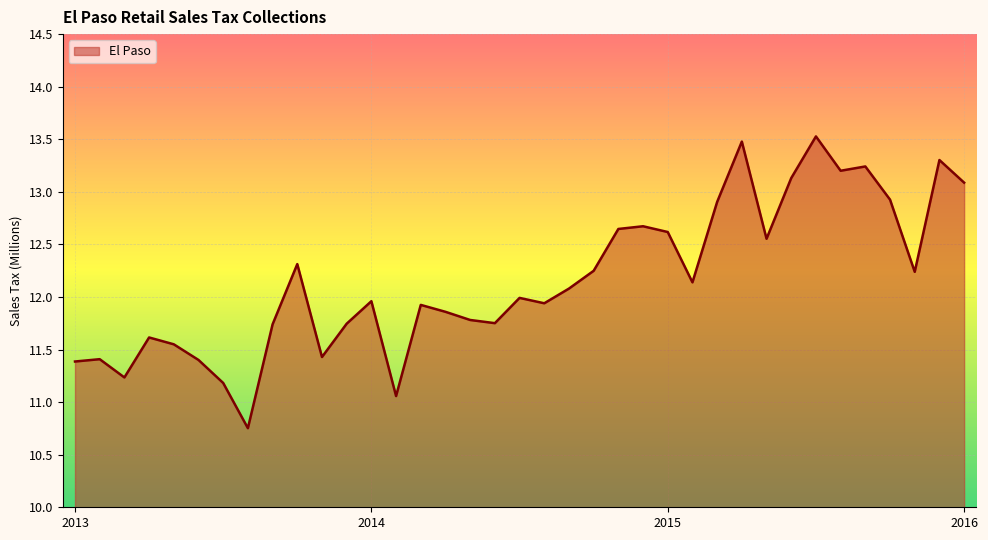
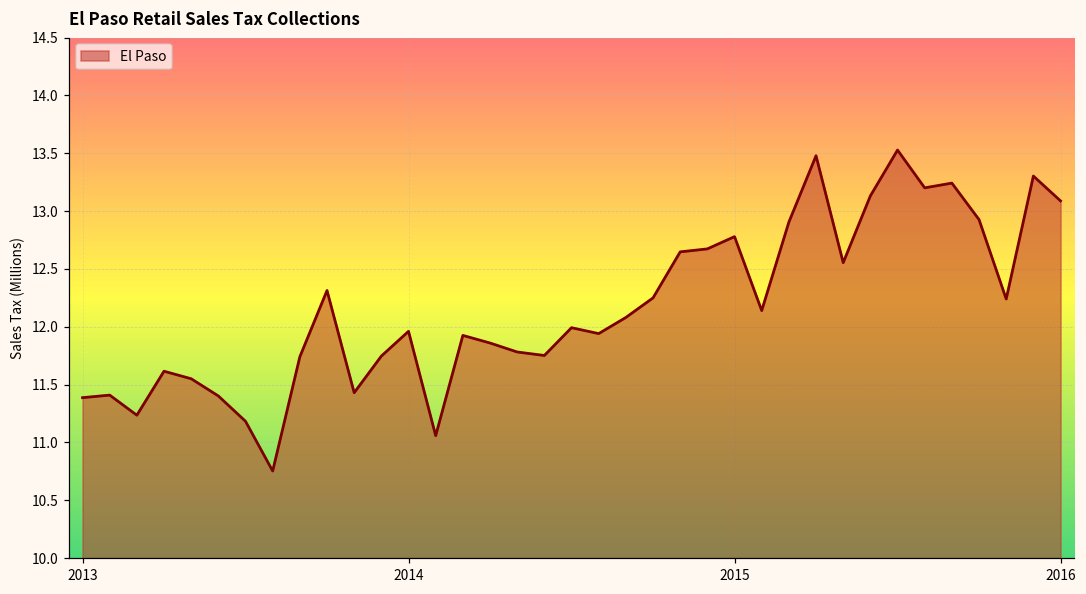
  {
    "2013": 11.39,
    "2014": 11.96,
-   "2015": 12.62,
+   "2015": 12.78,
    "2016": 13.09
  }
